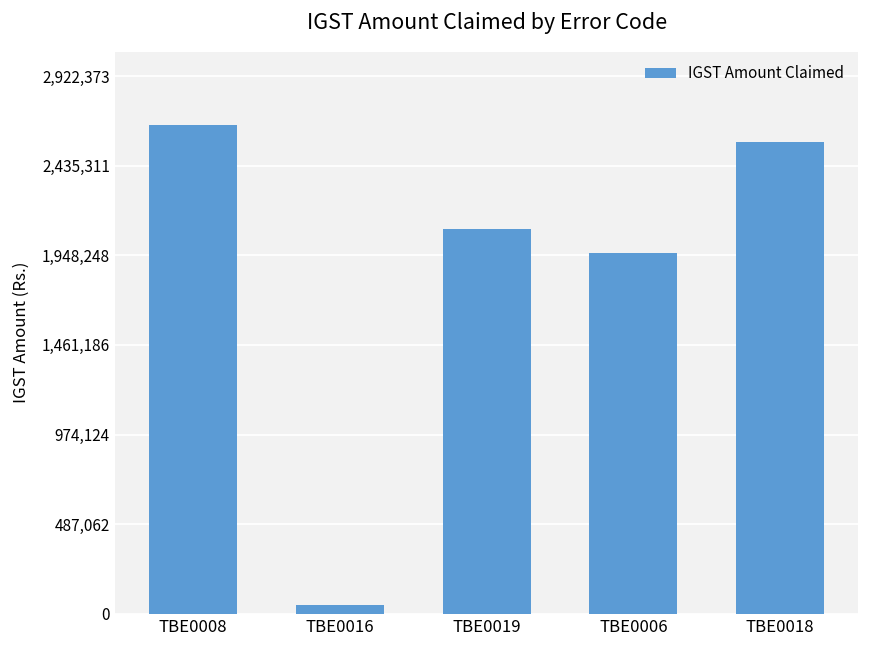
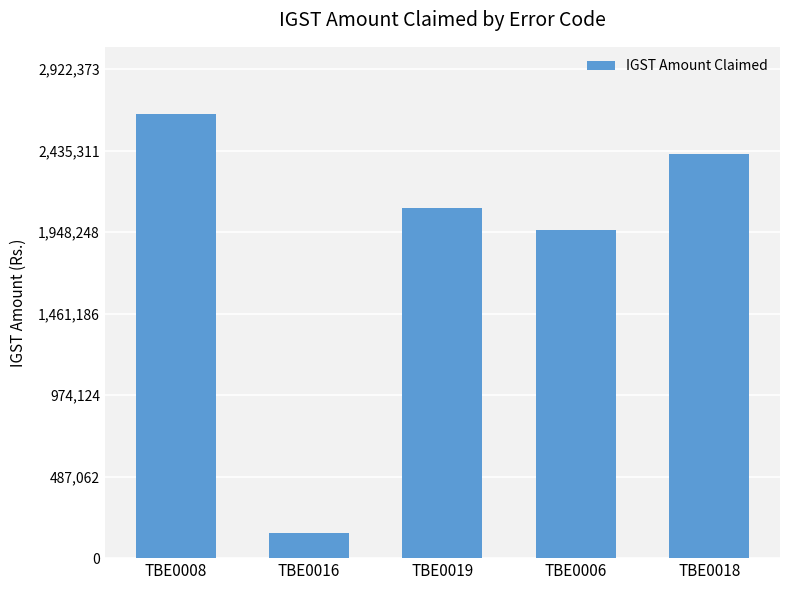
  {
    "TBE0008": "2,660,000",
-   "TBE0016": "50,000",
+   "TBE0016": "150,000",
    "TBE0019": "2,090,000",
    "TBE0006": "1,960,000",
-   "TBE0018": "2,560,000"
+   "TBE0018": "2,410,000"
  }
